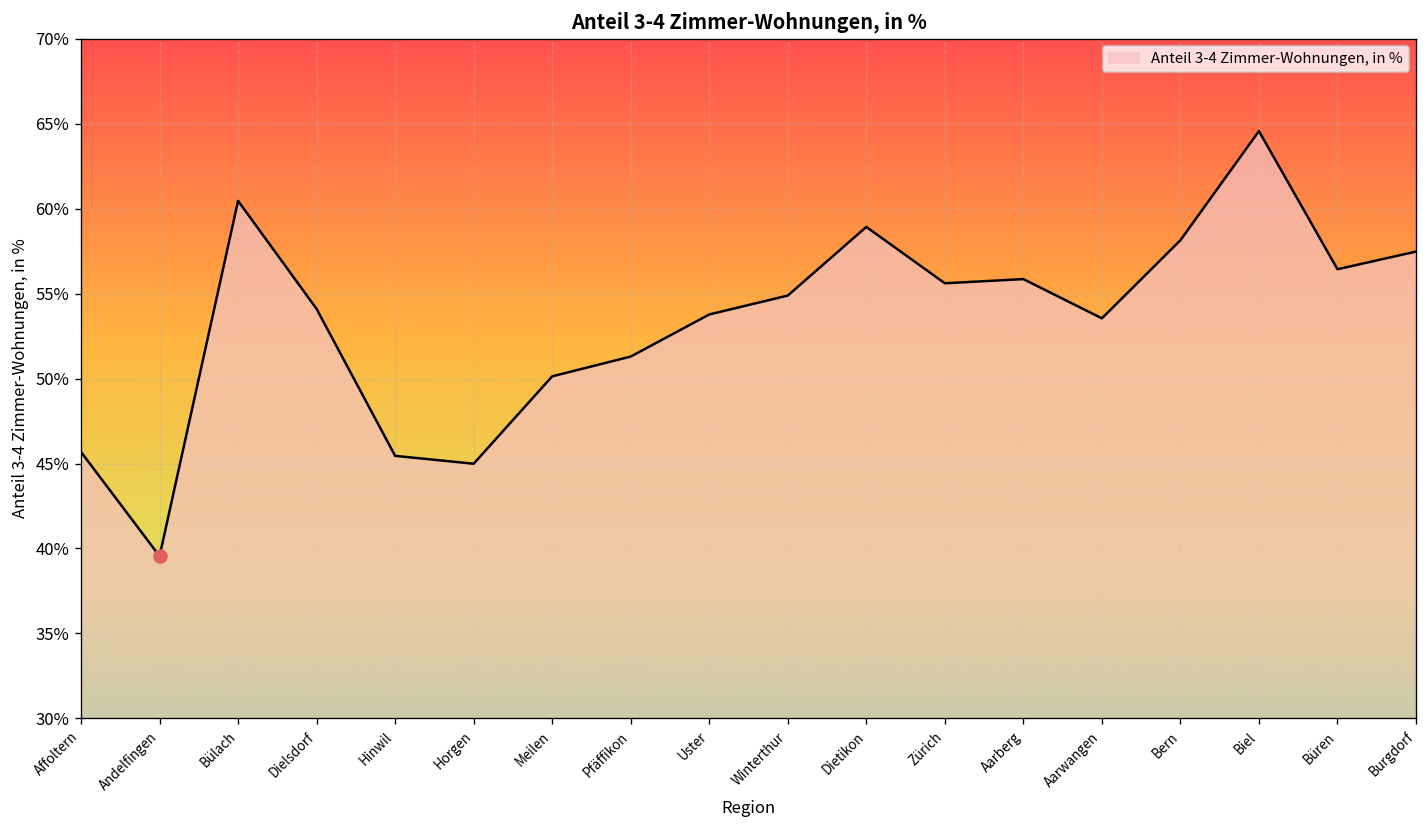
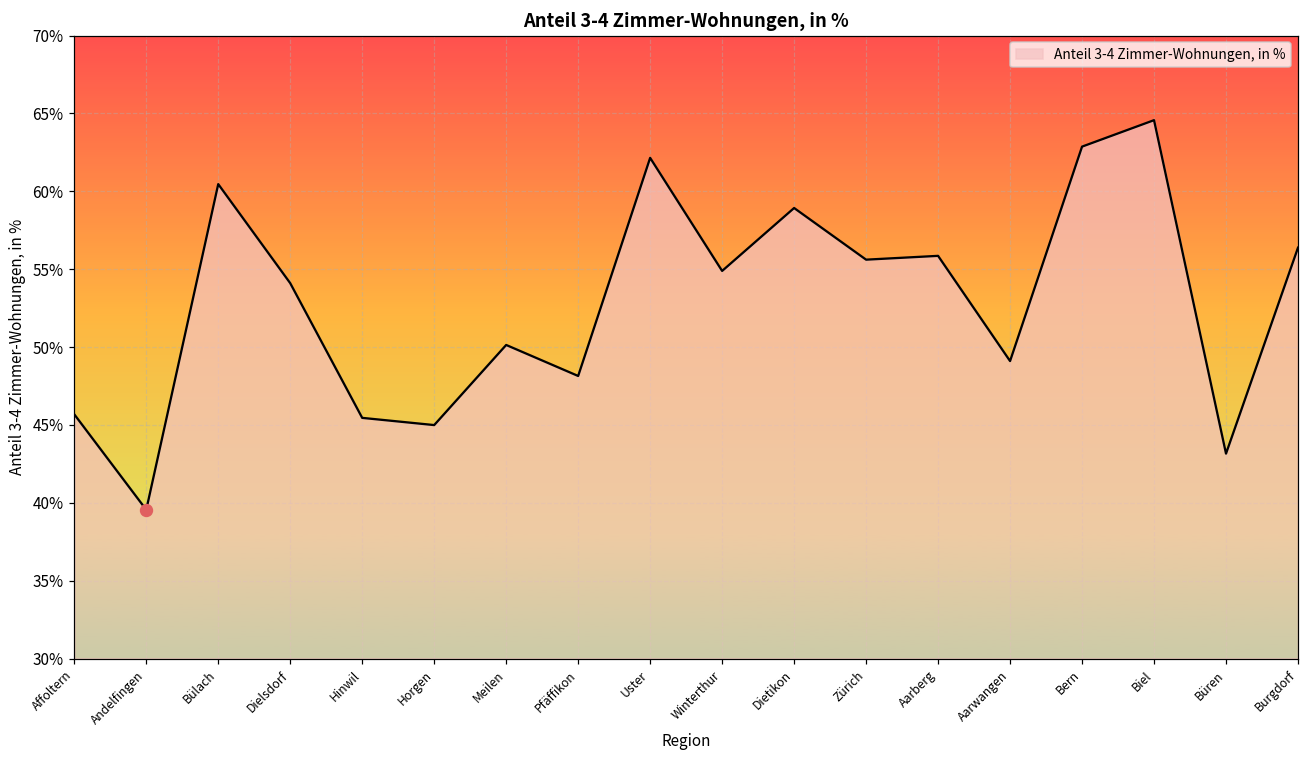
  {
    "Anteil 3-4 Zimmer-Wohnungen, in %": {
      "Affoltern": "45.7%",
      "Bülach": "60.5%",
      "Dielsdorf": "54.1%",
      "Hinwil": "45.5%",
      "Horgen": "45.0%",
      "Meilen": "50.1%",
-     "Pfäffikon": "51.3%",
-     "Uster": "53.8%",
+     "Pfäffikon": "48.1%",
+     "Uster": "62.1%",
      "Winterthur": "54.9%",
      "Dietikon": "58.9%",
      "Zürich": "55.6%",
      "Aarberg": "55.9%",
-     "Aarwangen": "53.5%",
-     "Bern": "58.1%",
+     "Aarwangen": "49.1%",
+     "Bern": "62.9%",
      "Biel": "64.6%",
-     "Büren": "56.4%",
-     "Burgdorf": "57.5%"
+     "Büren": "43.2%",
+     "Burgdorf": "56.4%"
    }
  }
